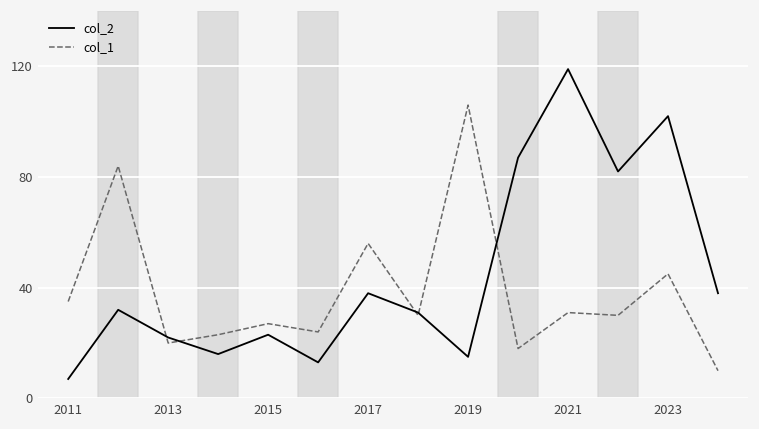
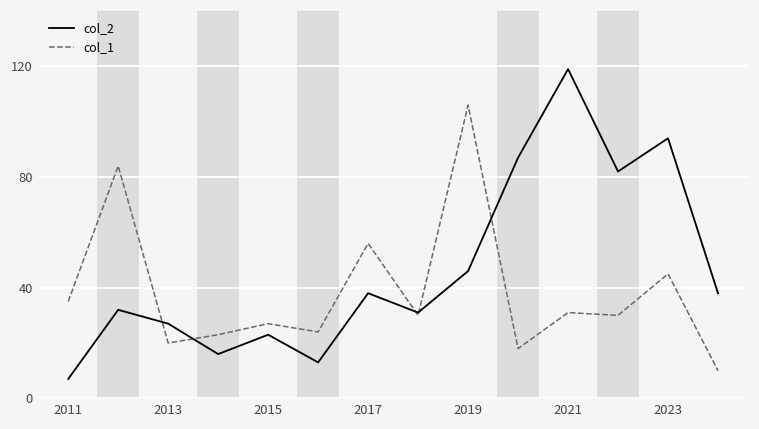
  {
    "col_2": {
      "2011": 7,
-     "2013": 22,
+     "2013": 27,
      "2015": 23,
      "2017": 38,
-     "2019": 15,
+     "2019": 46,
      "2021": 119,
-     "2023": 102
+     "2023": 94
    },
    "col_1": {
      "2011": 35,
      "2013": 20,
      "2015": 27,
      "2017": 56,
      "2019": 106,
      "2021": 31,
      "2023": 45
    }
  }
